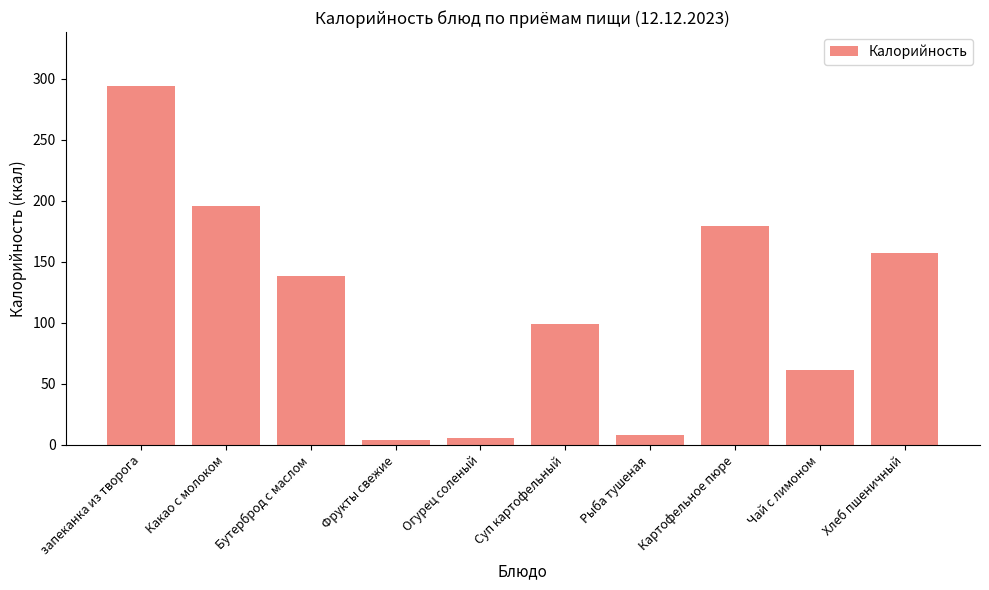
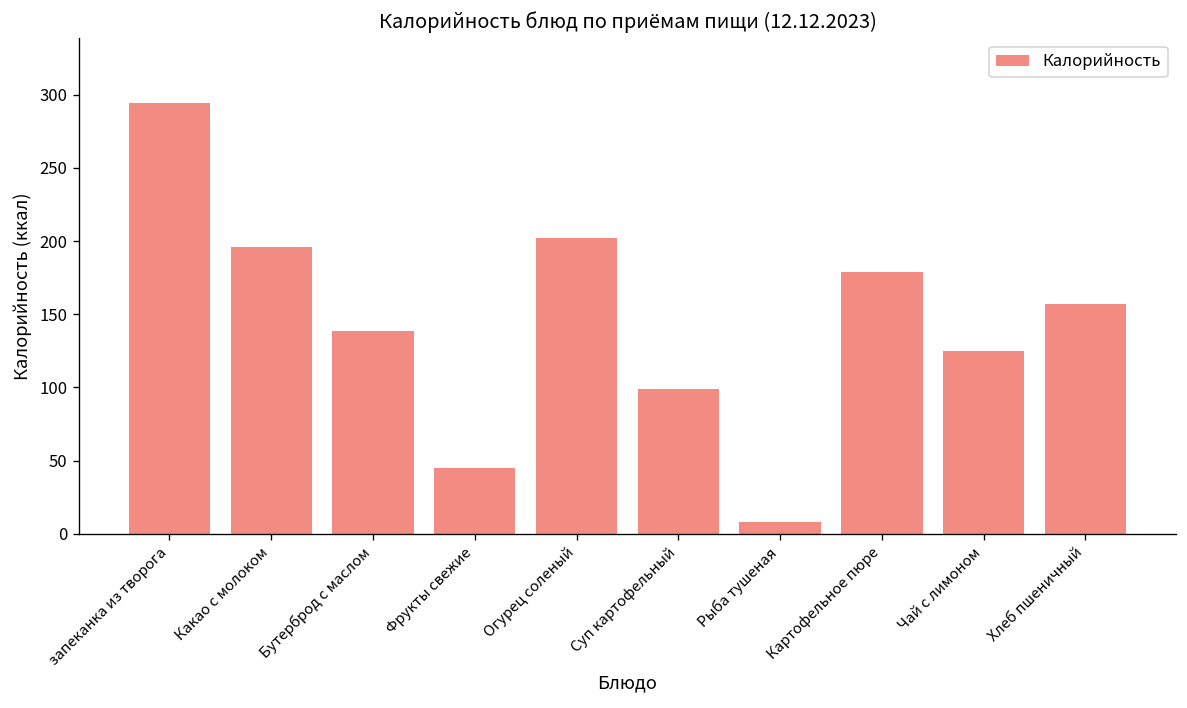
  {
    "запеканка из творога": 294,
    "Какао с молоком": 196,
    "Бутерброд с маслом": 139,
-   "Фрукты свежие": 4,
-   "Огурец соленый": 5,
+   "Фрукты свежие": 45,
+   "Огурец соленый": 202,
    "Суп картофельный": 99,
    "Рыба тушеная": 8,
    "Картофельное пюре": 179,
-   "Чай с лимоном": 62,
+   "Чай с лимоном": 125,
    "Хлеб пшеничный": 157
  }
